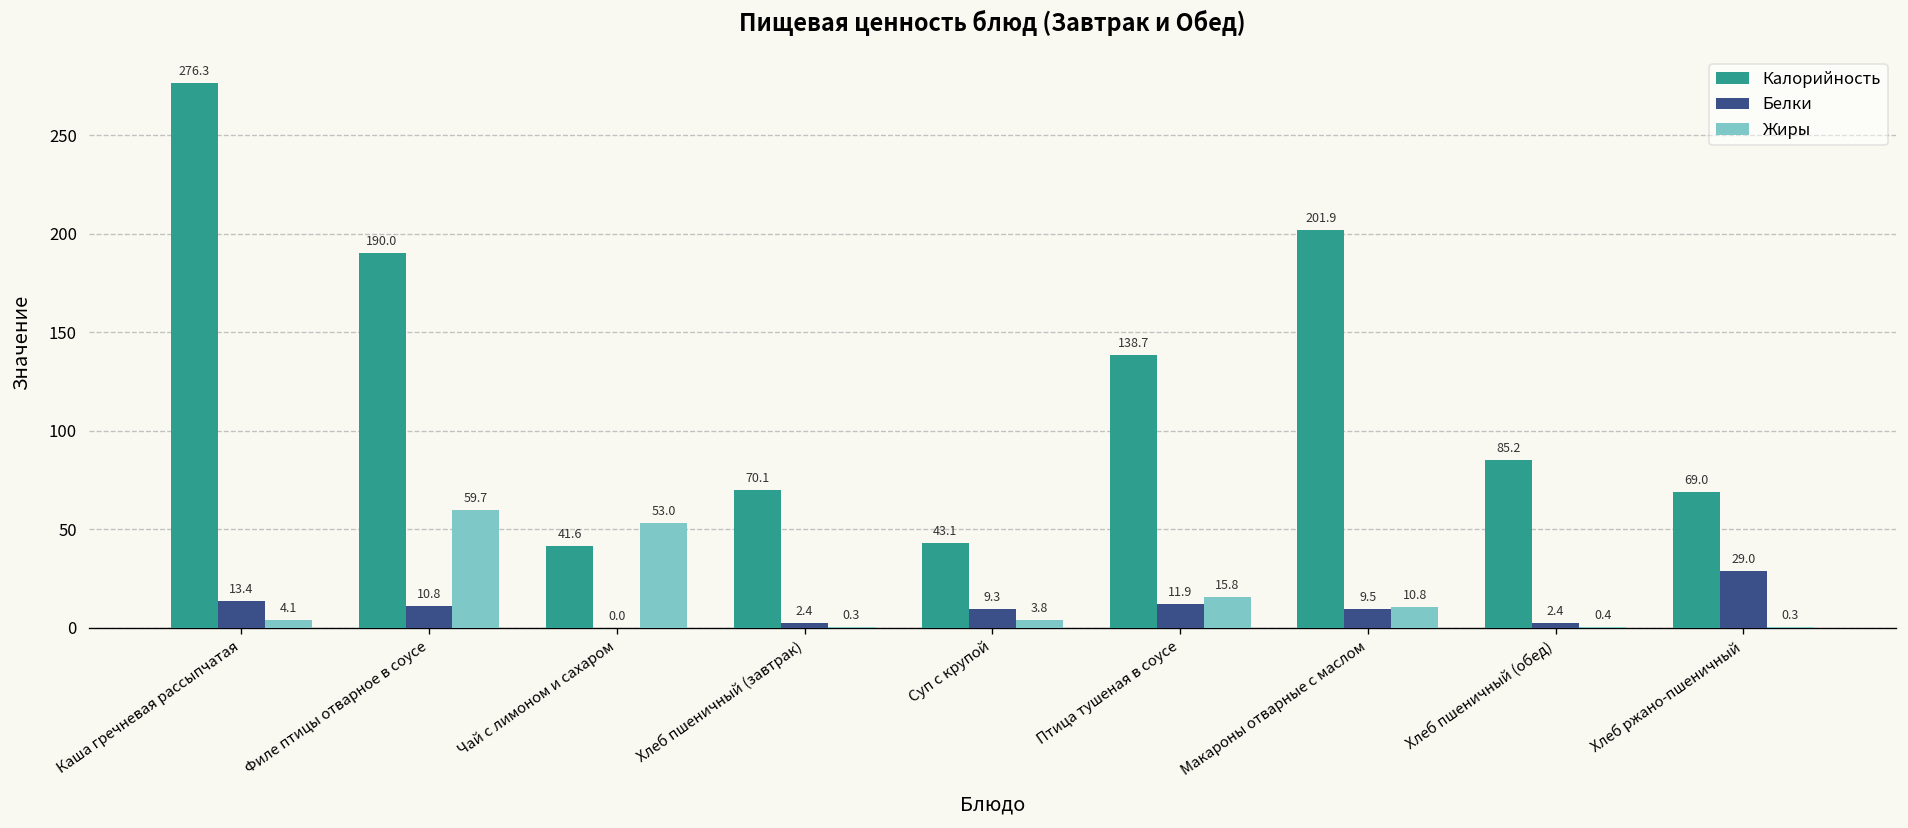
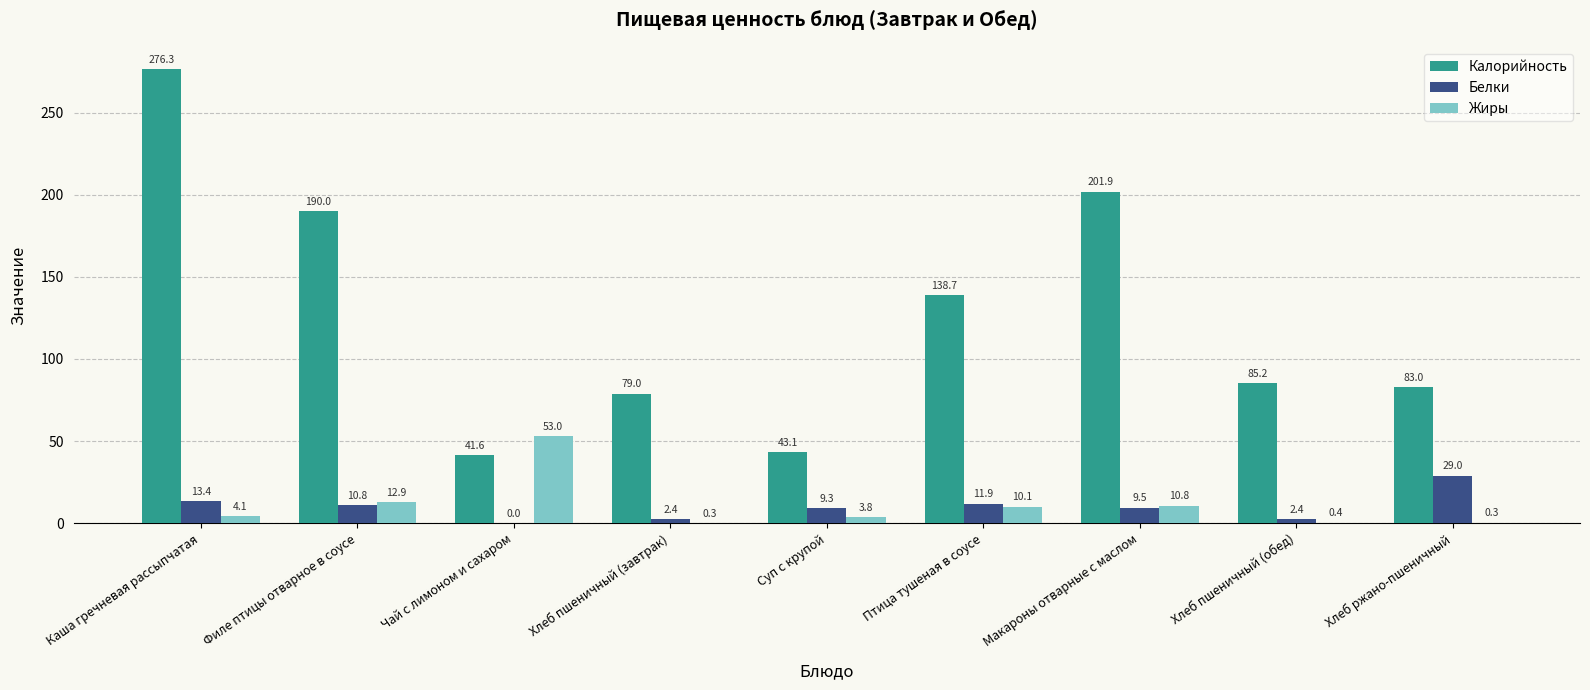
  {
    "Калорийность": {
      "Каша гречневая рассыпчатая": 276.3,
      "Филе птицы отварное в соусе": 190.0,
      "Чай с лимоном и сахаром": 41.6,
-     "Хлеб пшеничный (завтрак)": 70.1,
+     "Хлеб пшеничный (завтрак)": 79.0,
      "Суп с крупой": 43.1,
      "Птица тушеная в соусе": 138.7,
      "Макароны отварные с маслом": 201.9,
      "Хлеб пшеничный (обед)": 85.2,
-     "Хлеб ржано-пшеничный": 69.0
+     "Хлеб ржано-пшеничный": 83.0
    },
    "Белки": {
      "Каша гречневая рассыпчатая": 13.4,
      "Филе птицы отварное в соусе": 10.8,
      "Чай с лимоном и сахаром": 0.0,
      "Хлеб пшеничный (завтрак)": 2.4,
      "Суп с крупой": 9.3,
      "Птица тушеная в соусе": 11.9,
      "Макароны отварные с маслом": 9.5,
      "Хлеб пшеничный (обед)": 2.4,
      "Хлеб ржано-пшеничный": 29.0
    },
    "Жиры": {
      "Каша гречневая рассыпчатая": 4.1,
-     "Филе птицы отварное в соусе": 59.7,
+     "Филе птицы отварное в соусе": 12.9,
      "Чай с лимоном и сахаром": 53.0,
      "Хлеб пшеничный (завтрак)": 0.3,
      "Суп с крупой": 3.8,
-     "Птица тушеная в соусе": 15.8,
+     "Птица тушеная в соусе": 10.1,
      "Макароны отварные с маслом": 10.8,
      "Хлеб пшеничный (обед)": 0.4,
      "Хлеб ржано-пшеничный": 0.3
    }
  }
